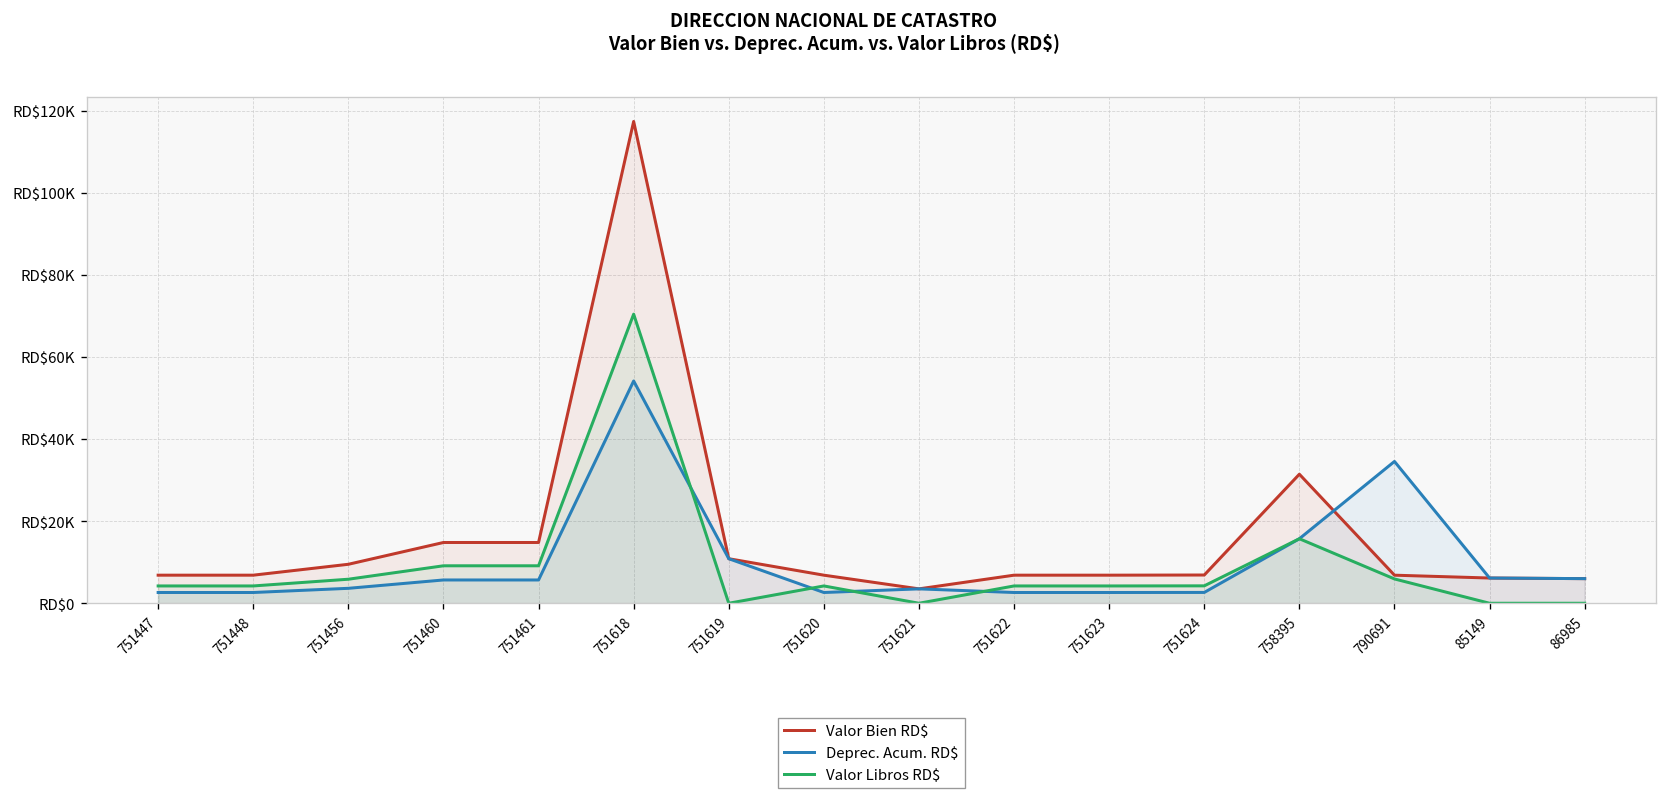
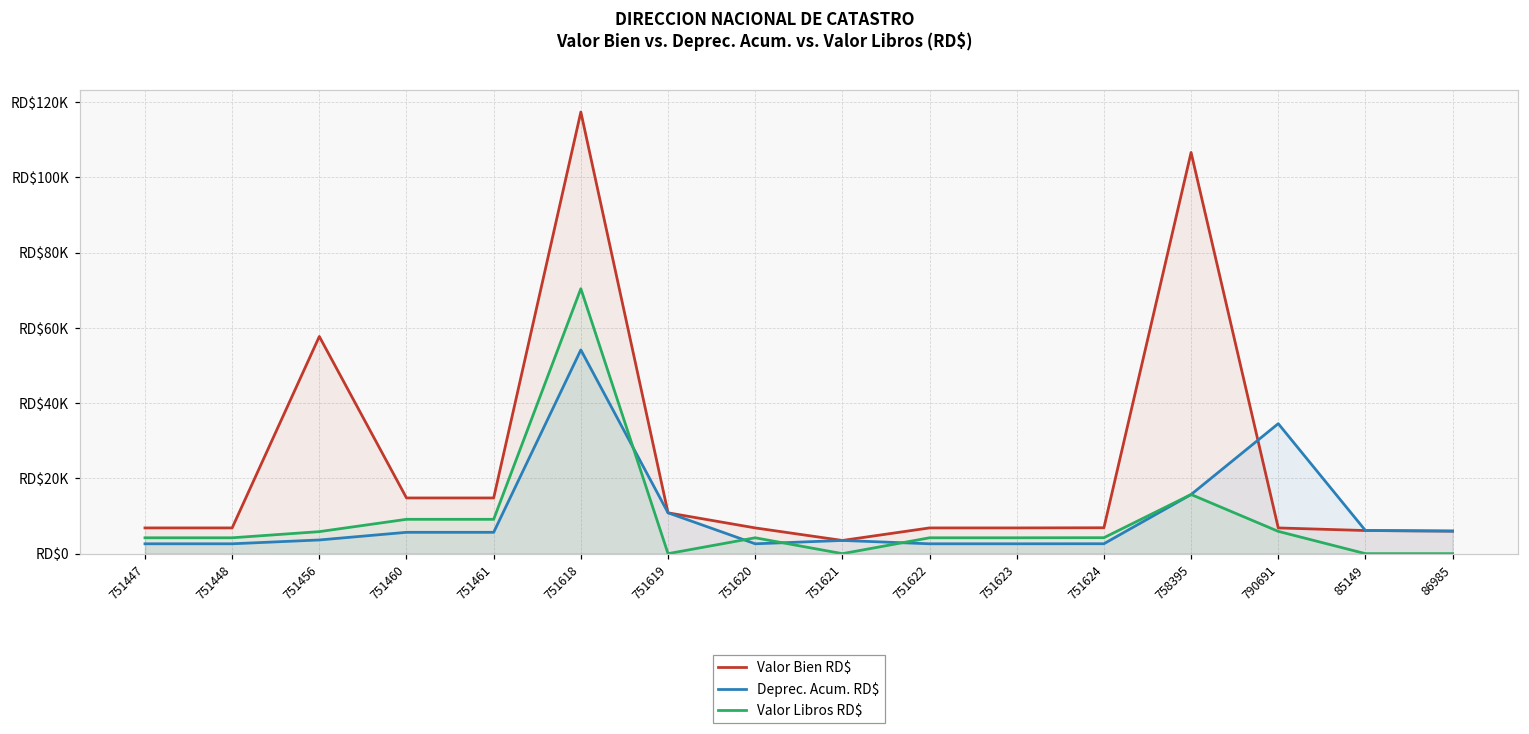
  {
    "Valor Bien RD$": {
      "751447": "RD$7000",
      "751448": "RD$7000",
-     "751456": "RD$9000",
+     "751456": "RD$58000",
      "751460": "RD$15000",
      "751461": "RD$15000",
      "751618": "RD$117000",
      "751620": "RD$7000",
      "751622": "RD$7000",
      "751623": "RD$7000",
      "751624": "RD$7000",
-     "758395": "RD$31000",
+     "758395": "RD$107000",
      "790691": "RD$7000"
    },
    "Deprec. Acum. RD$": {
      "751447": "RD$3000",
      "751448": "RD$3000",
      "751456": "RD$4000",
      "751460": "RD$6000",
      "751461": "RD$6000",
      "751618": "RD$54000",
      "751620": "RD$3000",
      "751622": "RD$3000",
      "751623": "RD$3000",
      "751624": "RD$3000",
      "790691": "RD$35000"
    },
    "Valor Libros RD$": {
      "751447": "RD$4000",
      "751448": "RD$4000",
      "751456": "RD$6000",
      "751460": "RD$9000",
      "751461": "RD$9000",
      "751618": "RD$70000",
      "751619": "RD$0",
      "751620": "RD$4000",
      "751621": "RD$0",
      "751622": "RD$4000",
      "751623": "RD$4000",
      "751624": "RD$4000",
      "790691": "RD$6000",
      "85149": "RD$0",
      "86985": "RD$0"
    }
  }
